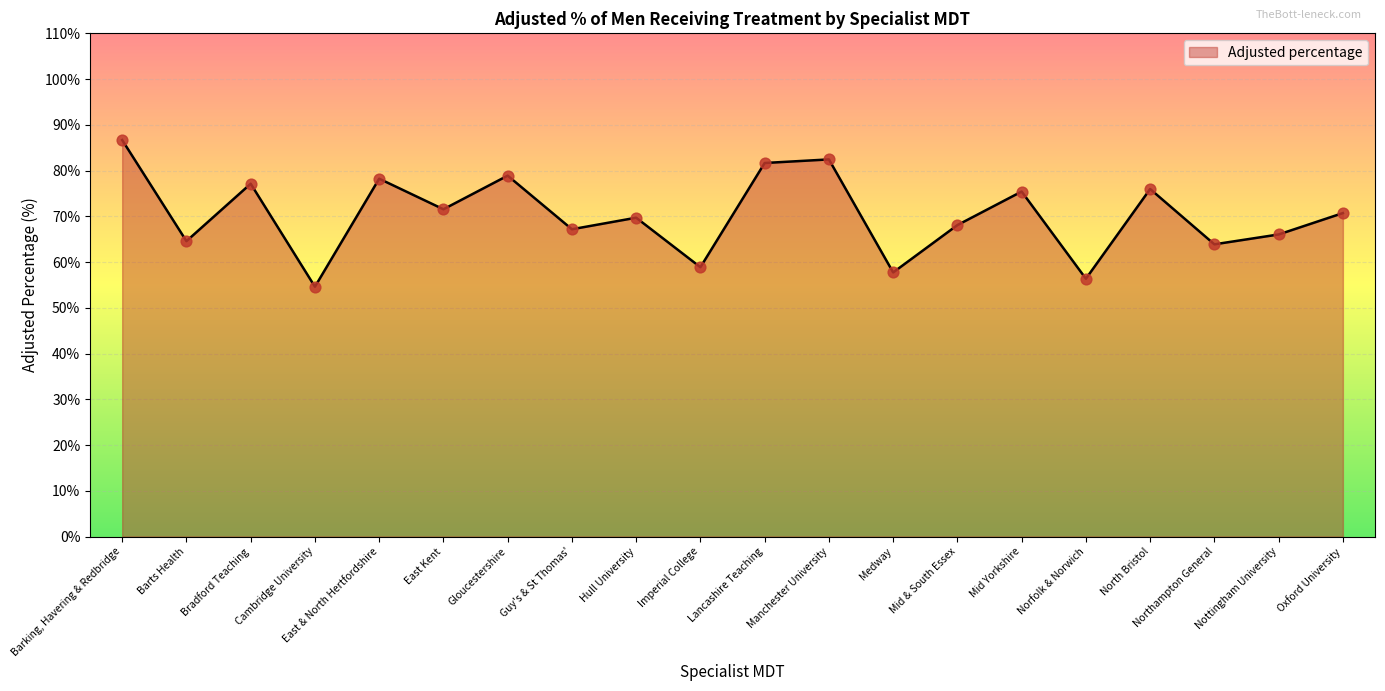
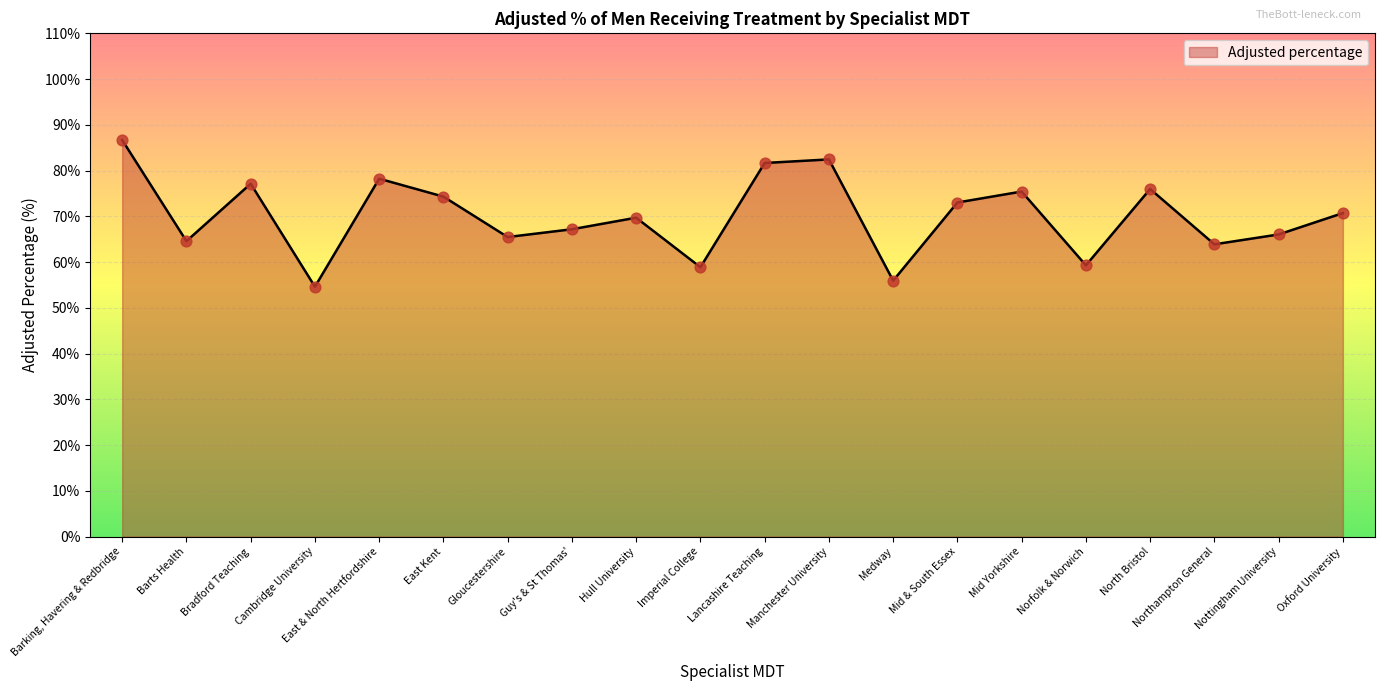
  {
    "Barking, Havering & Redbridge": "87%",
    "Barts Health": "65%",
    "Bradford Teaching": "77%",
    "Cambridge University": "55%",
    "East & North Hertfordshire": "78%",
-   "East Kent": "72%",
-   "Gloucestershire": "79%",
+   "East Kent": "74%",
+   "Gloucestershire": "65%",
    "Guy's & St Thomas'": "67%",
    "Hull University": "70%",
    "Imperial College": "59%",
    "Lancashire Teaching": "82%",
    "Manchester University": "82%",
-   "Medway": "58%",
-   "Mid & South Essex": "68%",
+   "Medway": "56%",
+   "Mid & South Essex": "73%",
    "Mid Yorkshire": "75%",
-   "Norfolk & Norwich": "56%",
+   "Norfolk & Norwich": "59%",
    "North Bristol": "76%",
    "Northampton General": "64%",
    "Nottingham University": "66%",
    "Oxford University": "71%"
  }
